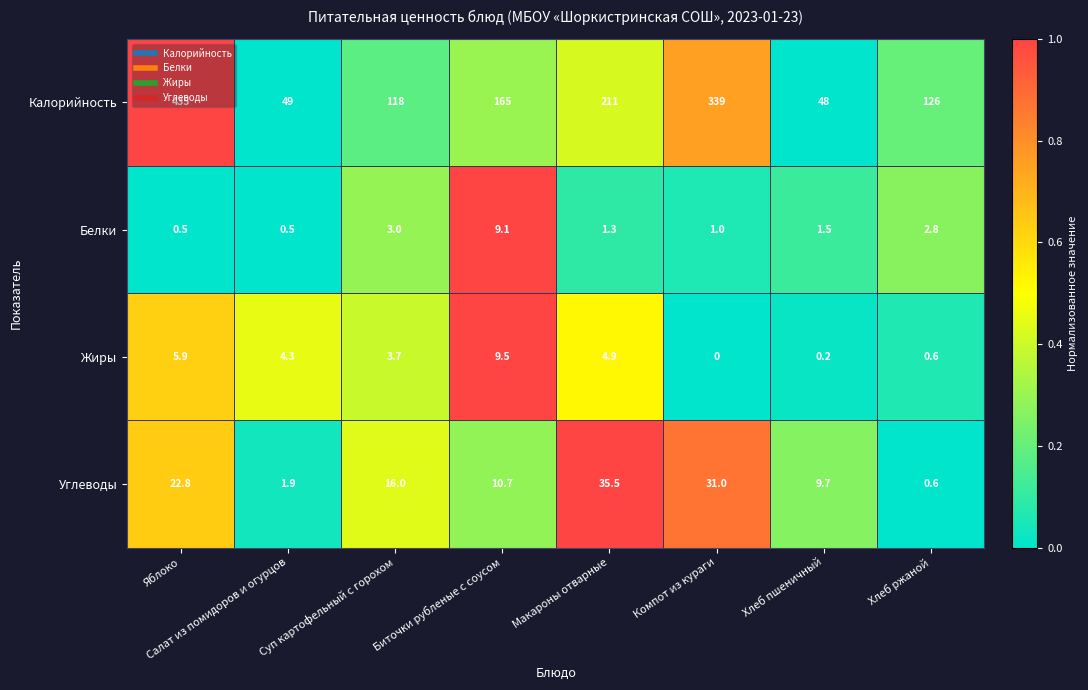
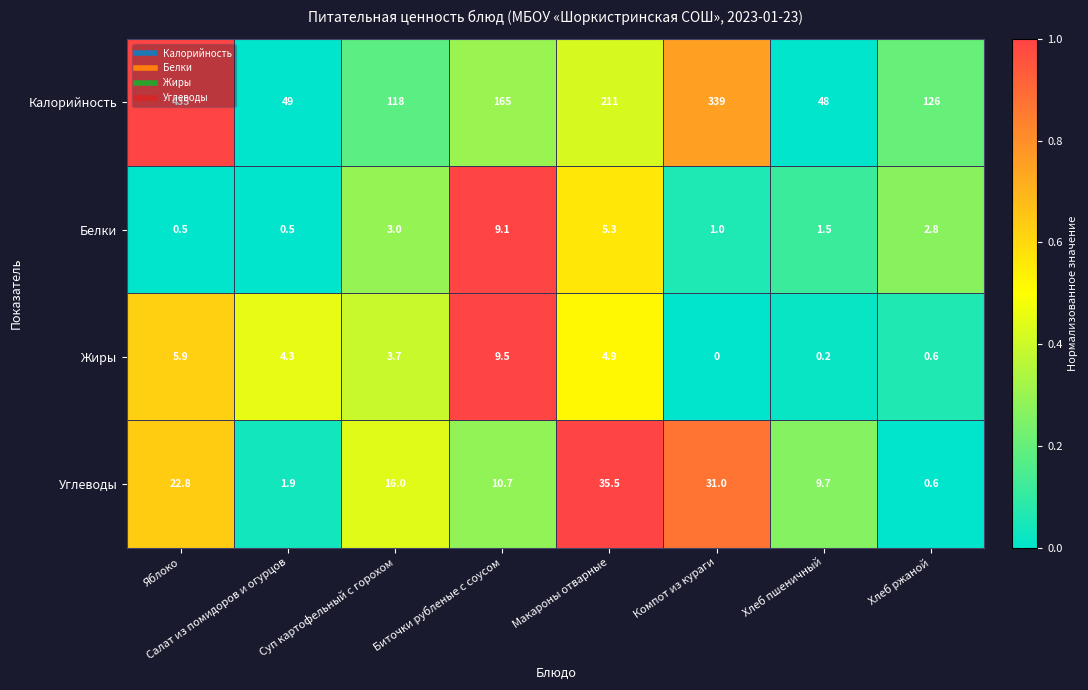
  {
    "Калорийность": {
      "Салат из помидоров и огурцов": 49,
      "Суп картофельный с горохом": 118,
      "Биточки рубленые с соусом": 165,
      "Макароны отварные": 211,
      "Компот из кураги": 339,
      "Хлеб пшеничный": 48,
      "Хлеб ржаной": 126
    },
    "Белки": {
      "Яблоко": 0.5,
      "Салат из помидоров и огурцов": 0.5,
      "Суп картофельный с горохом": 3.0,
      "Биточки рубленые с соусом": 9.1,
-     "Макароны отварные": 1.3,
+     "Макароны отварные": 5.3,
      "Компот из кураги": 1.0,
      "Хлеб пшеничный": 1.5,
      "Хлеб ржаной": 2.8
    },
    "Жиры": {
      "Яблоко": 5.9,
      "Салат из помидоров и огурцов": 4.3,
      "Суп картофельный с горохом": 3.7,
      "Биточки рубленые с соусом": 9.5,
      "Макароны отварные": 4.9,
      "Компот из кураги": 0,
      "Хлеб пшеничный": 0.2,
      "Хлеб ржаной": 0.6
    },
    "Углеводы": {
      "Яблоко": 22.8,
      "Салат из помидоров и огурцов": 1.9,
      "Суп картофельный с горохом": 16.0,
      "Биточки рубленые с соусом": 10.7,
      "Макароны отварные": 35.5,
      "Компот из кураги": 31.0,
      "Хлеб пшеничный": 9.7,
      "Хлеб ржаной": 0.6
    }
  }
